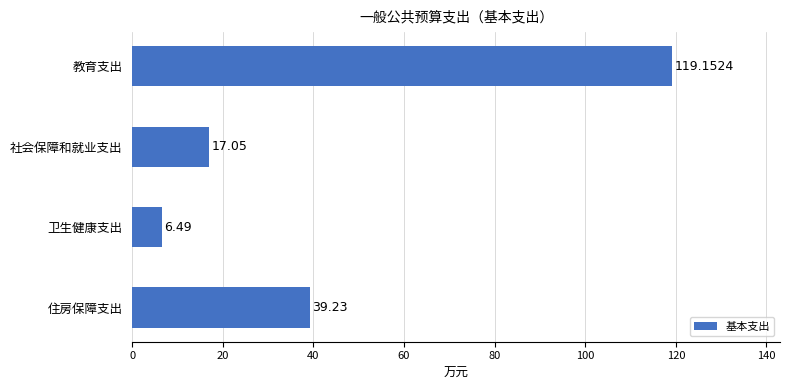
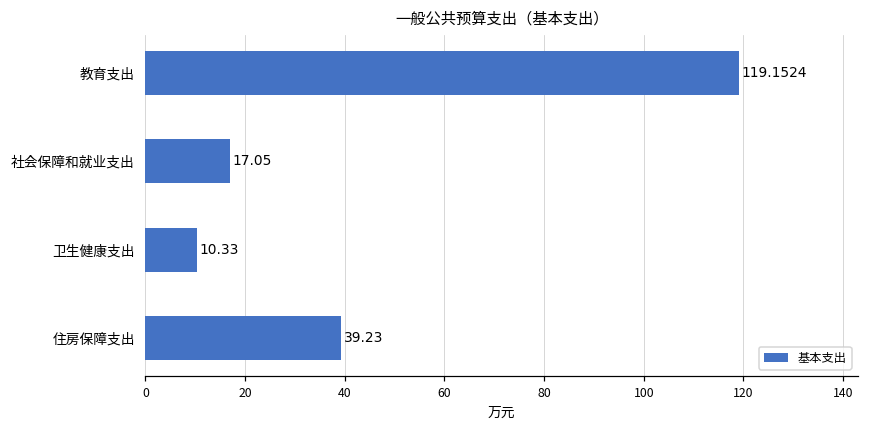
  {
    "教育支出": 119.1524,
    "社会保障和就业支出": 17.05,
-   "卫生健康支出": 6.49,
+   "卫生健康支出": 10.33,
    "住房保障支出": 39.23
  }
